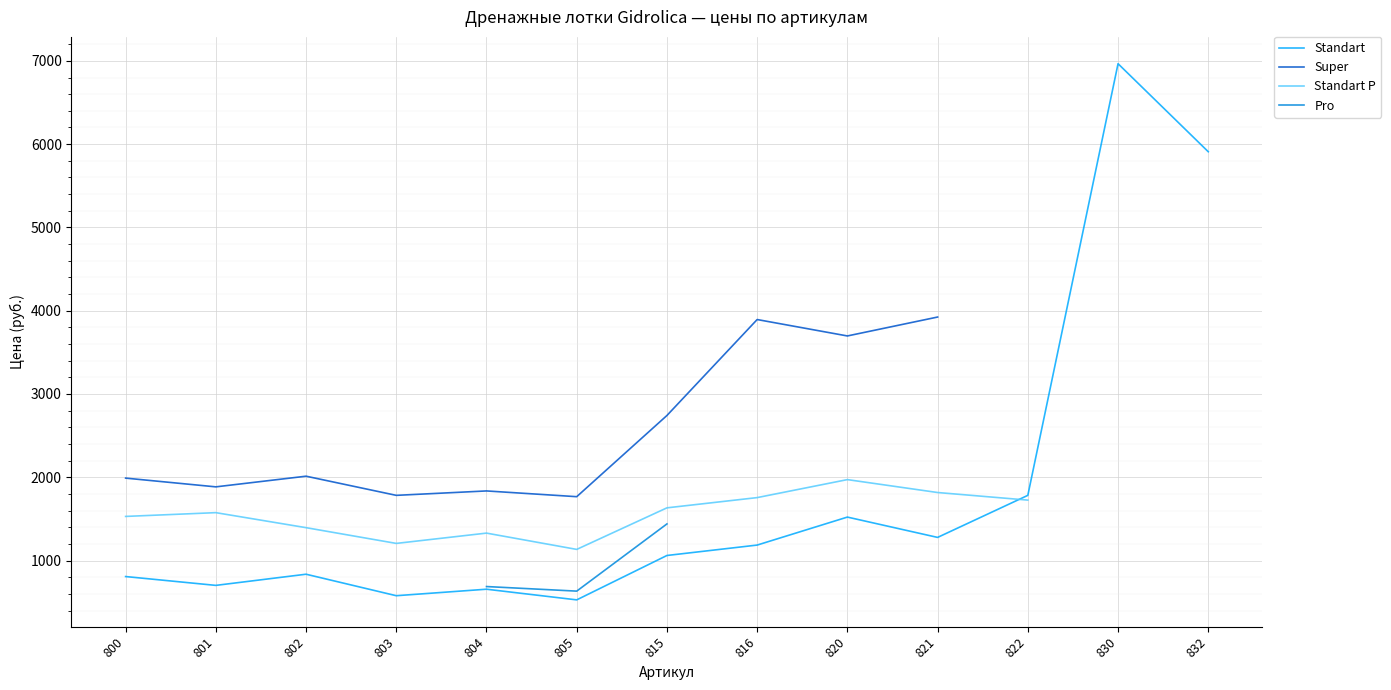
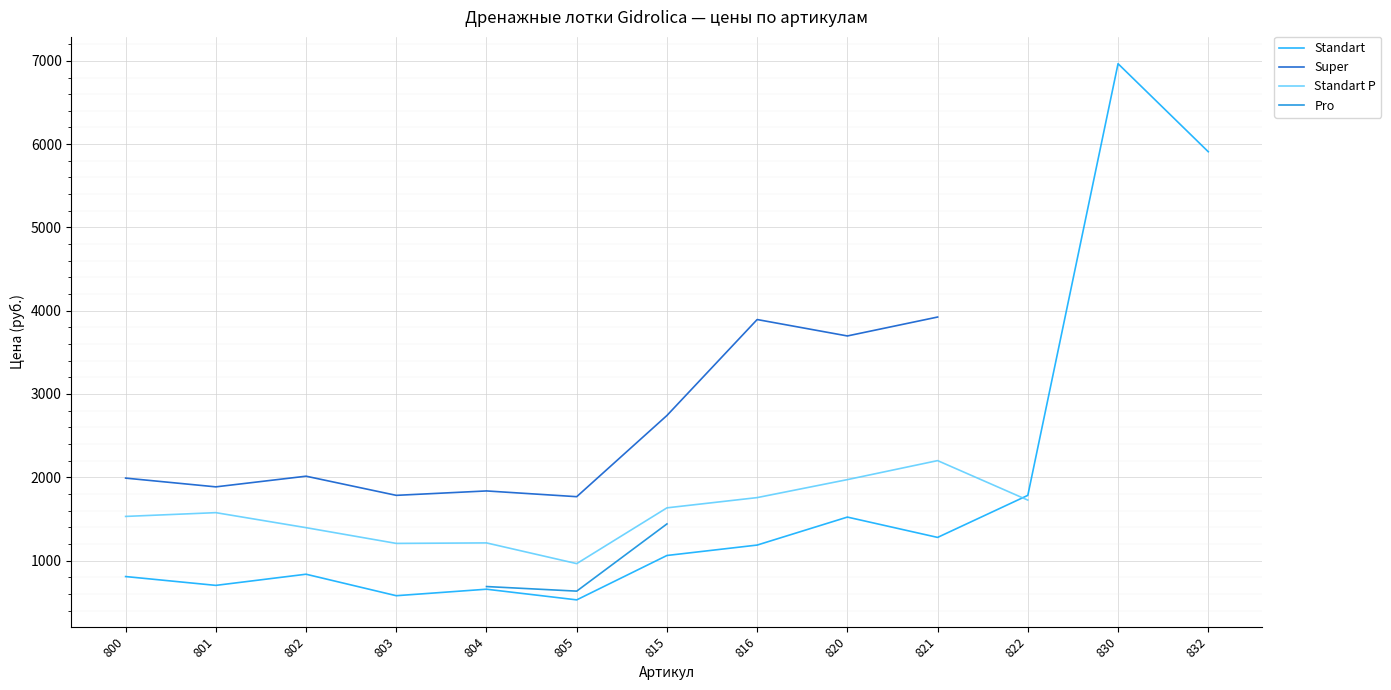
  {
    "Standart P": {
      "800": 1500,
      "801": 1600,
      "802": 1400,
      "803": 1200,
-     "804": 1300,
-     "805": 1100,
+     "804": 1200,
+     "805": 1000,
      "815": 1600,
      "816": 1800,
      "820": 2000,
-     "821": 1800,
+     "821": 2200,
      "822": 1700
    }
  }
